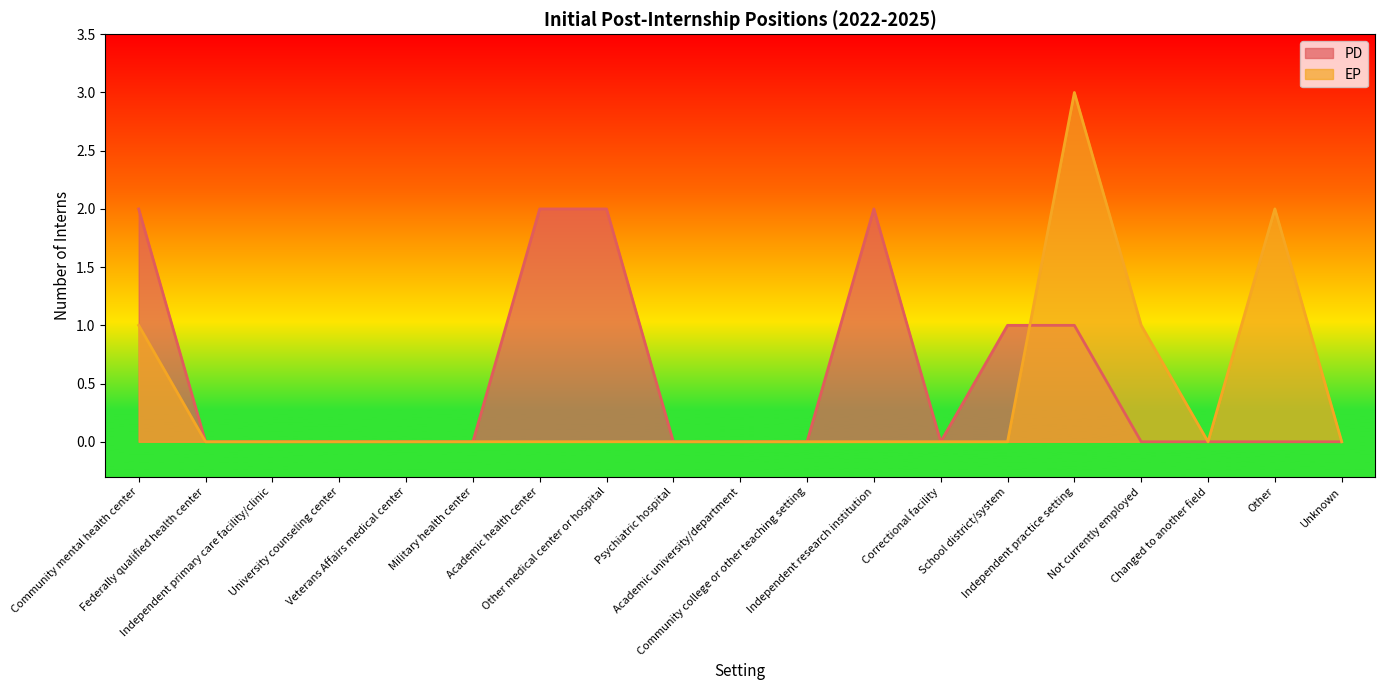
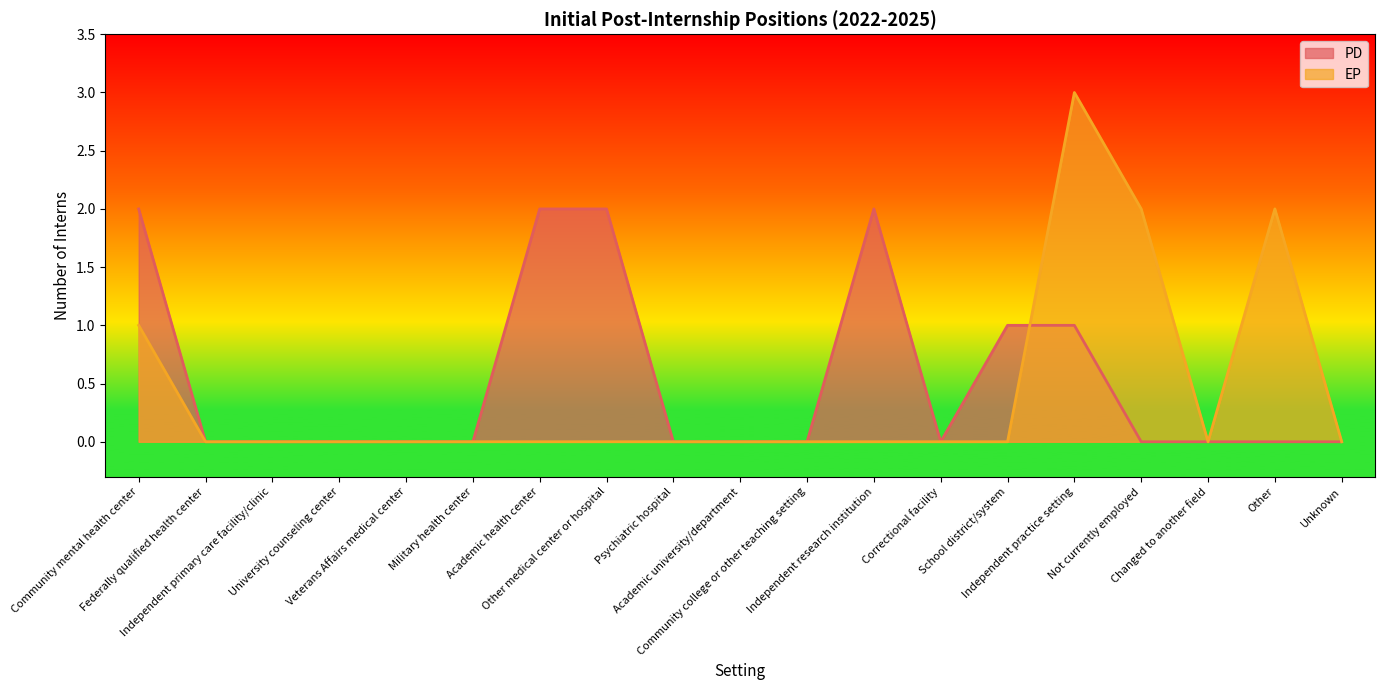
  {
    "PD": {
      "Community mental health center": 2,
      "Academic health center": 2,
      "Other medical center or hospital": 2,
      "Independent research institution": 2,
      "School district/system": 1,
      "Independent practice setting": 1,
      "Not currently employed": 0,
      "Other": 0
    },
    "EP": {
      "Community mental health center": 1,
      "Academic health center": 0,
      "Other medical center or hospital": 0,
      "Independent research institution": 0,
      "School district/system": 0,
      "Independent practice setting": 3,
-     "Not currently employed": 1,
+     "Not currently employed": 2,
      "Other": 2
    }
  }
